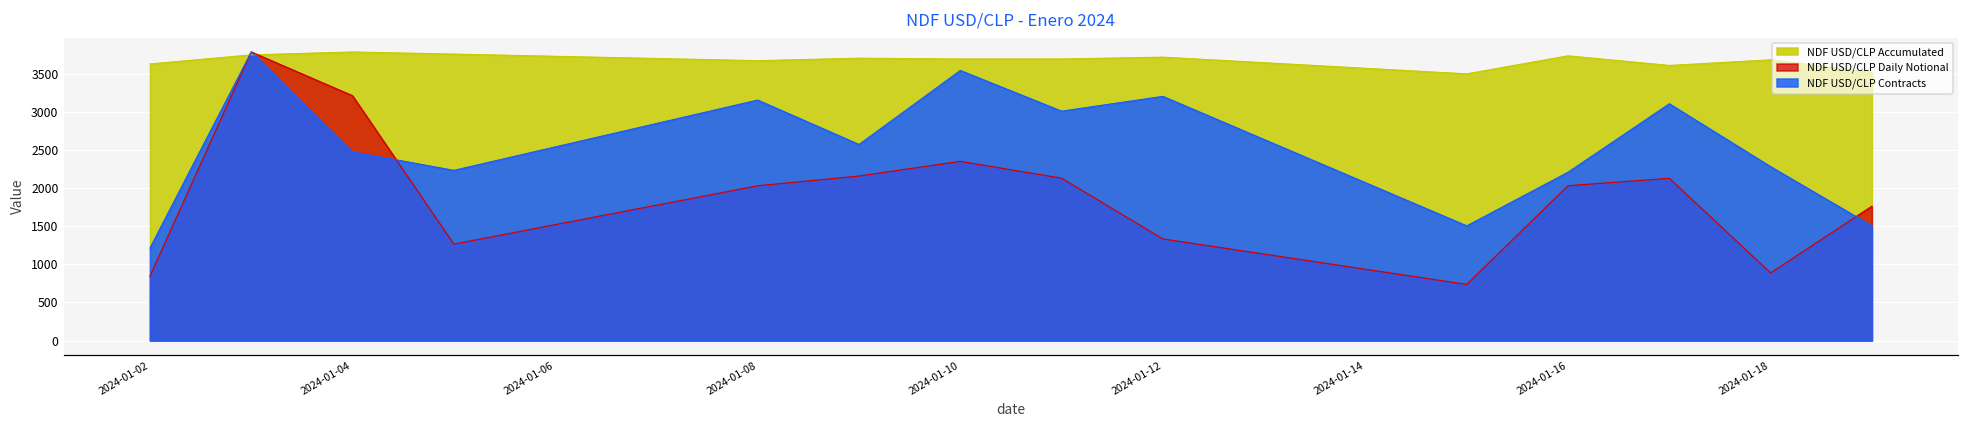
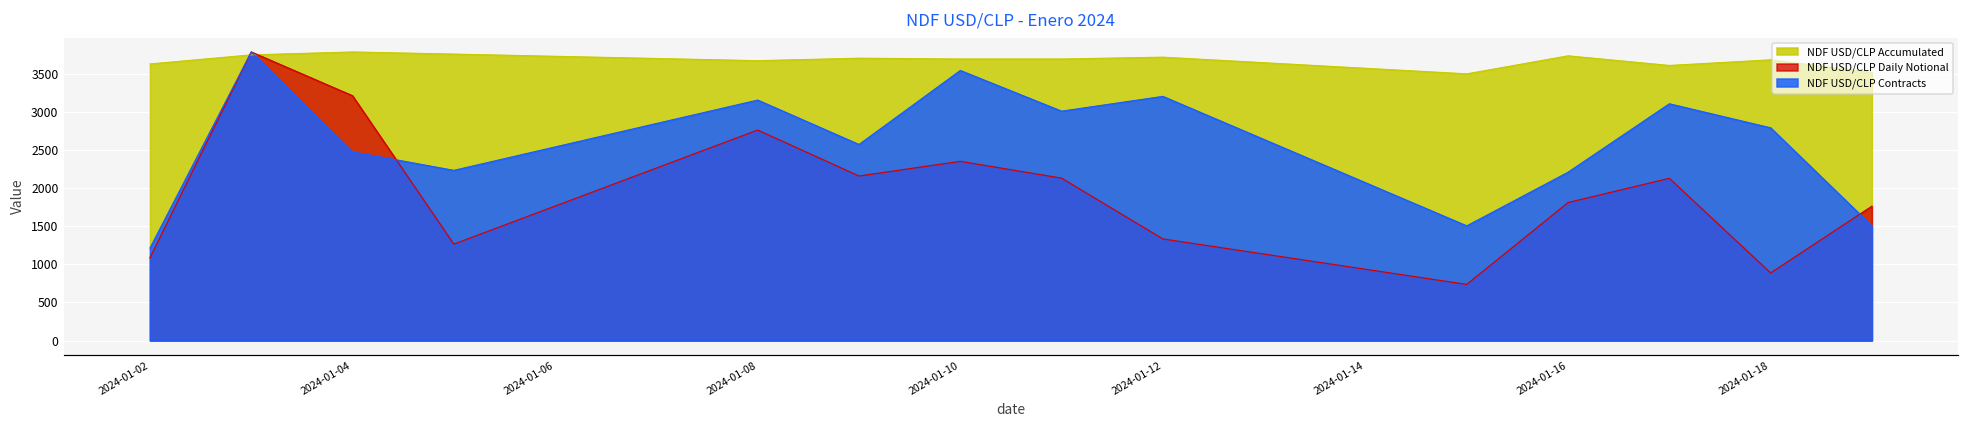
  {
    "NDF USD/CLP Accumulated": {
      "2024-01-02": 3600,
      "2024-01-04": 3800,
      "2024-01-08": 3700,
      "2024-01-10": 3700,
      "2024-01-12": 3700,
      "2024-01-16": 3700,
      "2024-01-18": 3700
    },
    "NDF USD/CLP Daily Notional": {
-     "2024-01-02": 800,
+     "2024-01-02": 1100,
      "2024-01-04": 3200,
-     "2024-01-08": 2000,
+     "2024-01-08": 2800,
      "2024-01-10": 2400,
      "2024-01-12": 1300,
-     "2024-01-16": 2000,
+     "2024-01-16": 1800,
      "2024-01-18": 900
    },
    "NDF USD/CLP Contracts": {
      "2024-01-02": 1200,
      "2024-01-04": 2500,
      "2024-01-08": 3200,
      "2024-01-10": 3500,
      "2024-01-12": 3200,
      "2024-01-16": 2200,
-     "2024-01-18": 2300
+     "2024-01-18": 2800
    }
  }
